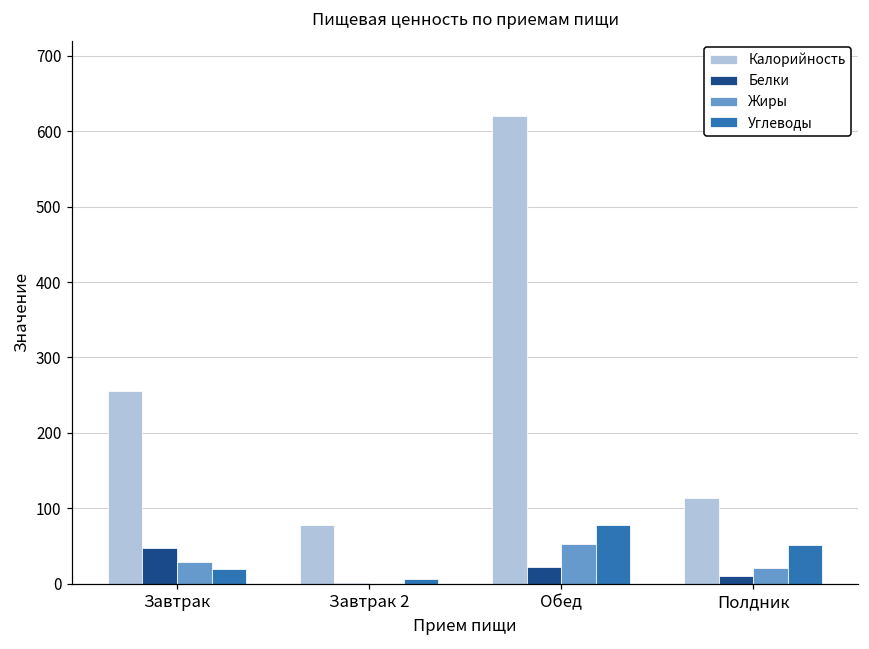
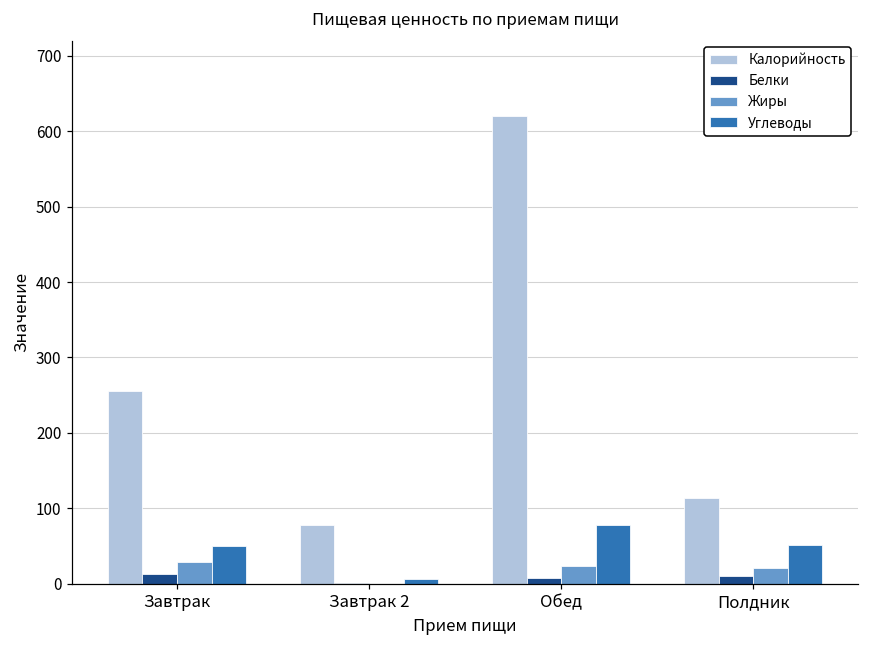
  {
    "Калорийность": {
      "Завтрак": 260,
      "Завтрак 2": 80,
      "Обед": 620,
      "Полдник": 110
    },
    "Белки": {
-     "Завтрак": 50,
-     "Обед": 20,
+     "Завтрак": 10,
+     "Обед": 10,
      "Полдник": 10
    },
    "Жиры": {
      "Завтрак": 30,
-     "Обед": 50,
+     "Обед": 20,
      "Полдник": 20
    },
    "Углеводы": {
-     "Завтрак": 20,
+     "Завтрак": 50,
      "Завтрак 2": 10,
      "Обед": 80,
      "Полдник": 50
    }
  }
